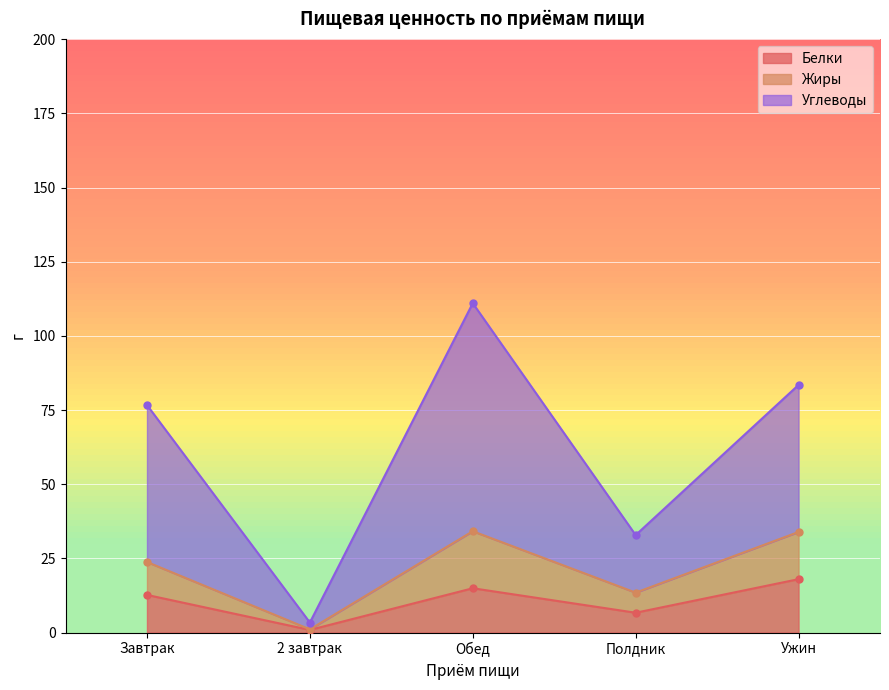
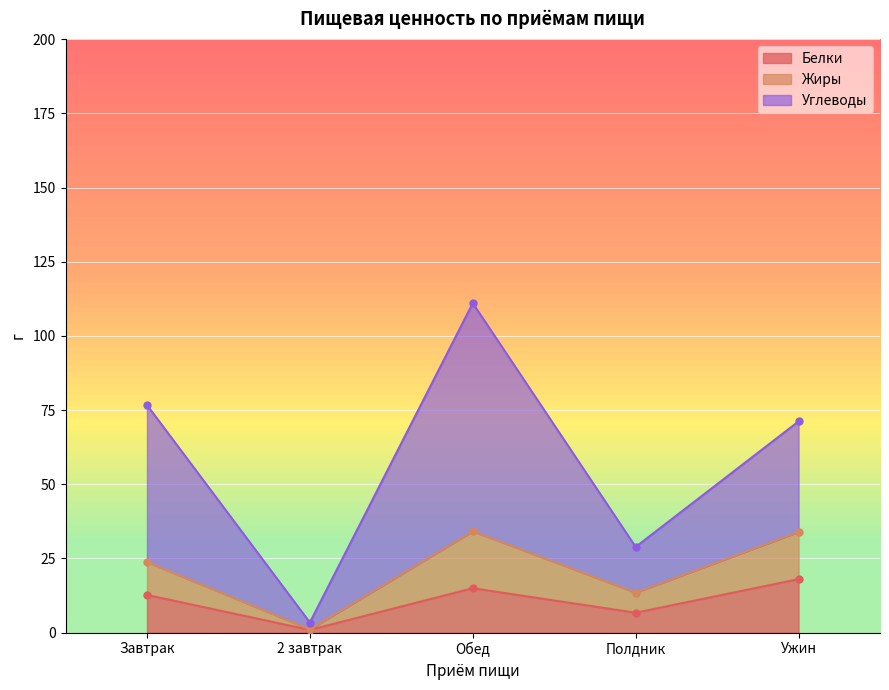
  {
    "Углеводы": {
      "Завтрак": 53,
      "2 завтрак": 2,
      "Обед": 77,
-     "Полдник": 19,
-     "Ужин": 50
+     "Полдник": 15,
+     "Ужин": 37
    }
  }
